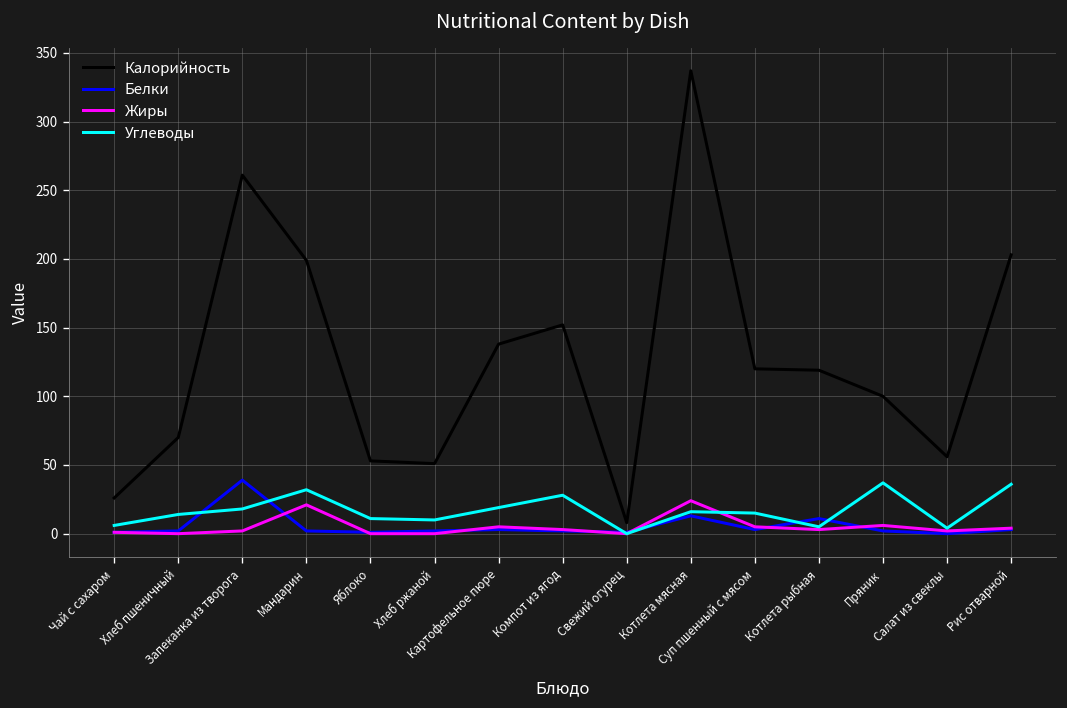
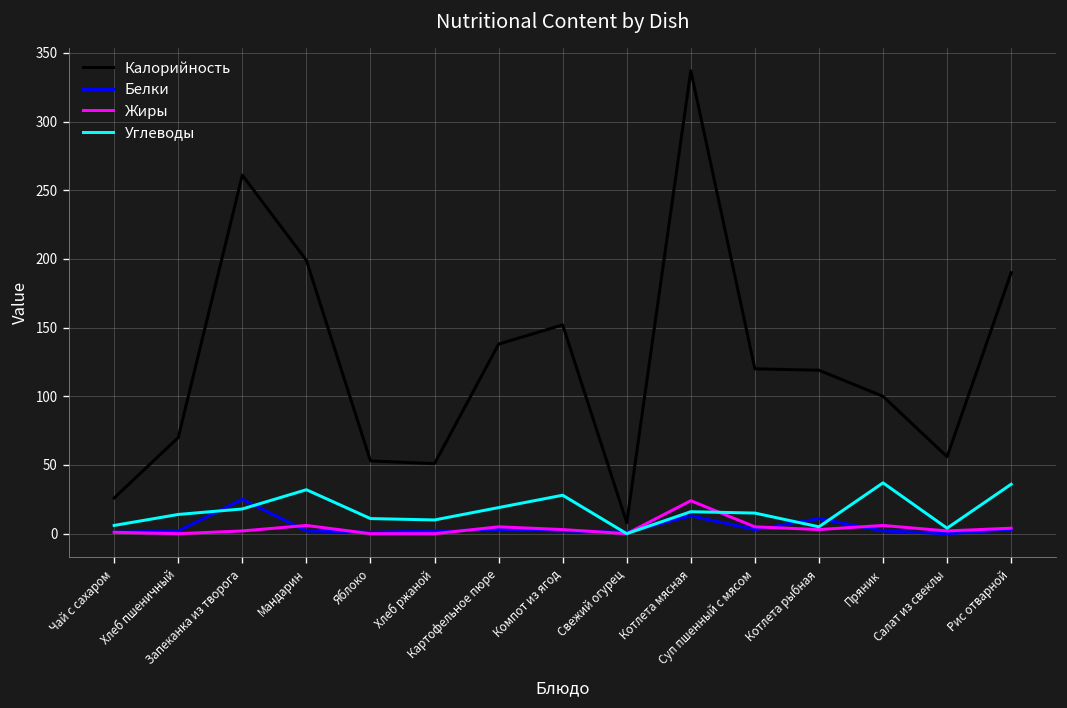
  {
    "Калорийность": {
      "Чай с сахаром": 26,
      "Хлеб пшеничный": 70,
      "Запеканка из творога": 261,
      "Мандарин": 199,
      "Яблоко": 53,
      "Хлеб ржаной": 51,
      "Картофельное пюре": 138,
      "Компот из ягод": 152,
      "Свежий огурец": 8,
      "Котлета мясная": 337,
      "Суп пшенный с мясом": 120,
      "Котлета рыбная": 119,
      "Пряник": 100,
      "Салат из свеклы": 56,
-     "Рис отварной": 203
+     "Рис отварной": 190
    },
    "Белки": {
-     "Запеканка из творога": 39,
+     "Запеканка из творога": 25,
      "Мандарин": 2,
      "Котлета мясная": 13,
      "Котлета рыбная": 11,
      "Пряник": 2
    },
    "Жиры": {
      "Запеканка из творога": 2,
-     "Мандарин": 21,
+     "Мандарин": 6,
      "Котлета мясная": 24,
      "Пряник": 6
    },
    "Углеводы": {
      "Чай с сахаром": 6,
      "Хлеб пшеничный": 14,
      "Запеканка из творога": 18,
      "Мандарин": 32,
      "Яблоко": 11,
      "Хлеб ржаной": 10,
      "Картофельное пюре": 19,
      "Компот из ягод": 28,
      "Котлета мясная": 16,
      "Суп пшенный с мясом": 15,
      "Пряник": 37,
      "Рис отварной": 36
    }
  }
